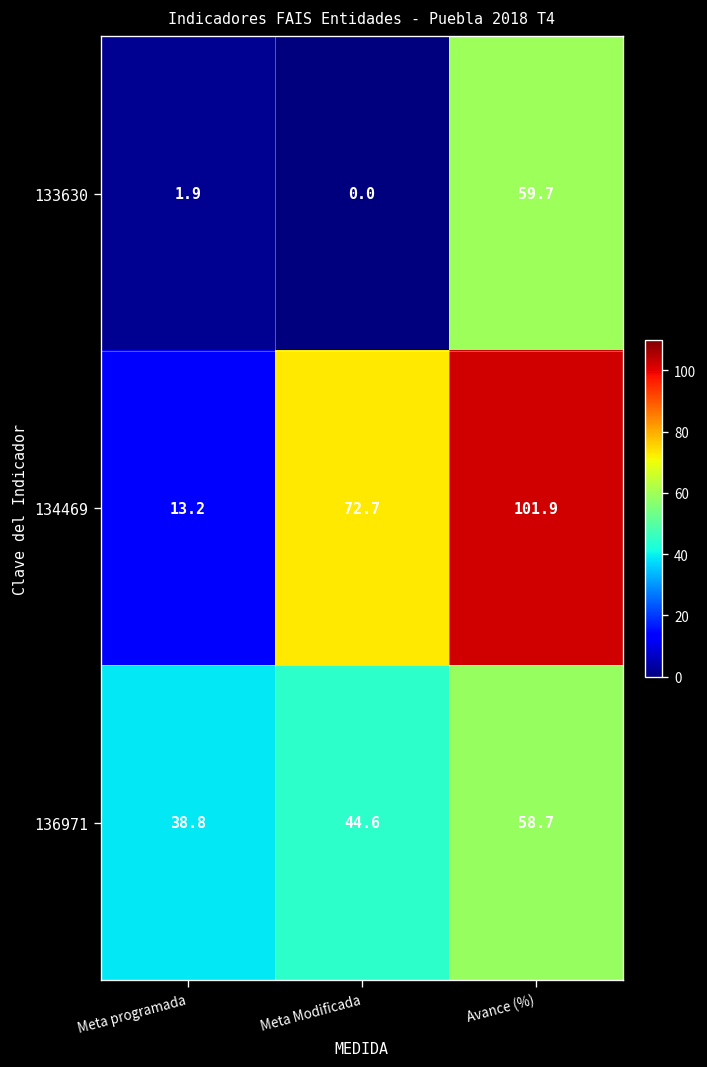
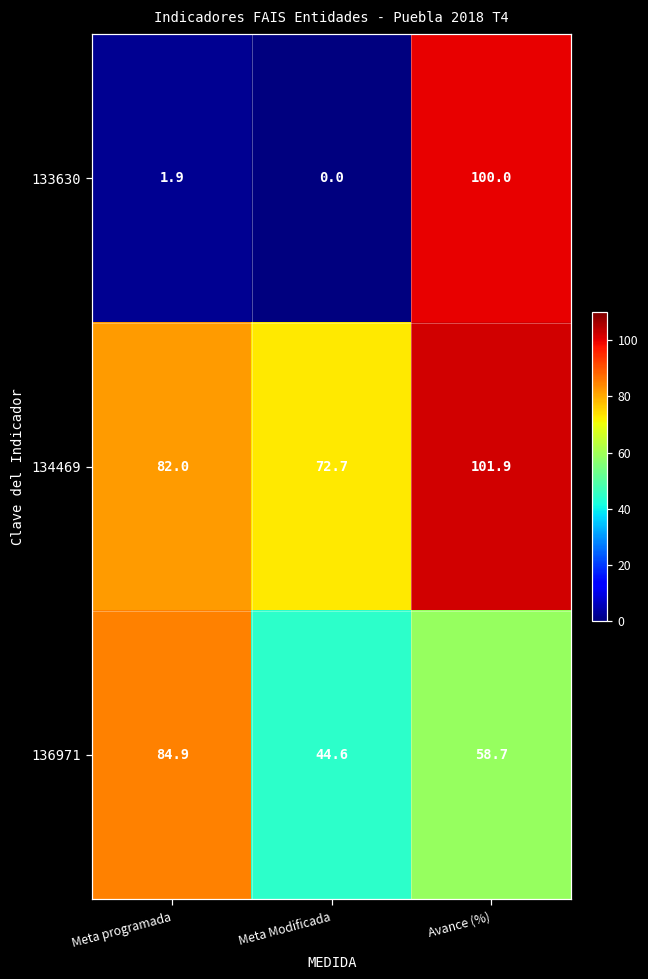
  {
    "133630": {
      "Meta programada": 1.9,
      "Meta Modificada": 0.0,
-     "Avance (%)": 59.7
+     "Avance (%)": 100.0
    },
    "134469": {
-     "Meta programada": 13.2,
+     "Meta programada": 82.0,
      "Meta Modificada": 72.7,
      "Avance (%)": 101.9
    },
    "136971": {
-     "Meta programada": 38.8,
+     "Meta programada": 84.9,
      "Meta Modificada": 44.6,
      "Avance (%)": 58.7
    }
  }
